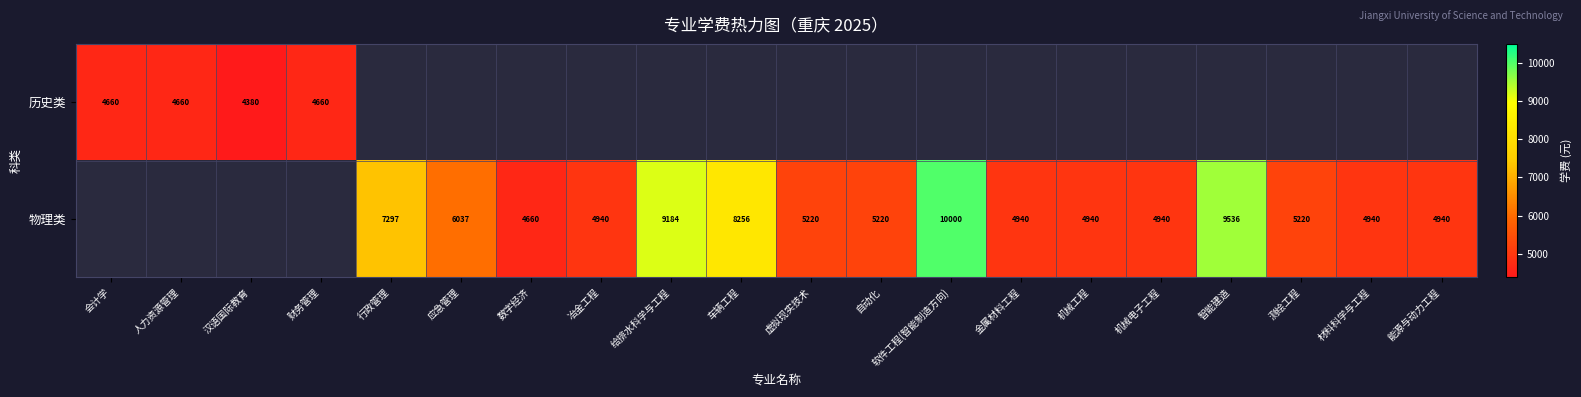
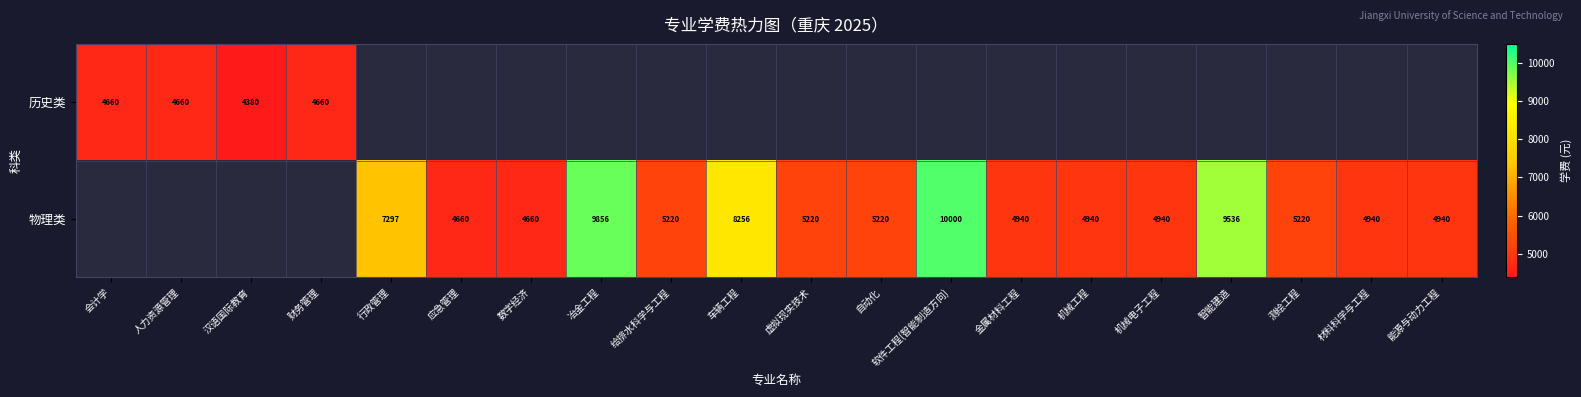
  {
    "历史类": {
      "会计学": 4660,
      "人力资源管理": 4660,
      "汉语国际教育": 4380,
      "财务管理": 4660
    },
    "物理类": {
      "行政管理": 7297,
-     "应急管理": 6037,
+     "应急管理": 4660,
      "数字经济": 4660,
-     "冶金工程": 4940,
-     "给排水科学与工程": 9184,
+     "冶金工程": 9856,
+     "给排水科学与工程": 5220,
      "车辆工程": 8256,
      "虚拟现实技术": 5220,
      "自动化": 5220,
      "软件工程(智能制造方向)": 10000,
      "金属材料工程": 4940,
      "机械工程": 4940,
      "机械电子工程": 4940,
      "智能建造": 9536,
      "测绘工程": 5220,
      "材料科学与工程": 4940,
      "能源与动力工程": 4940
    }
  }
